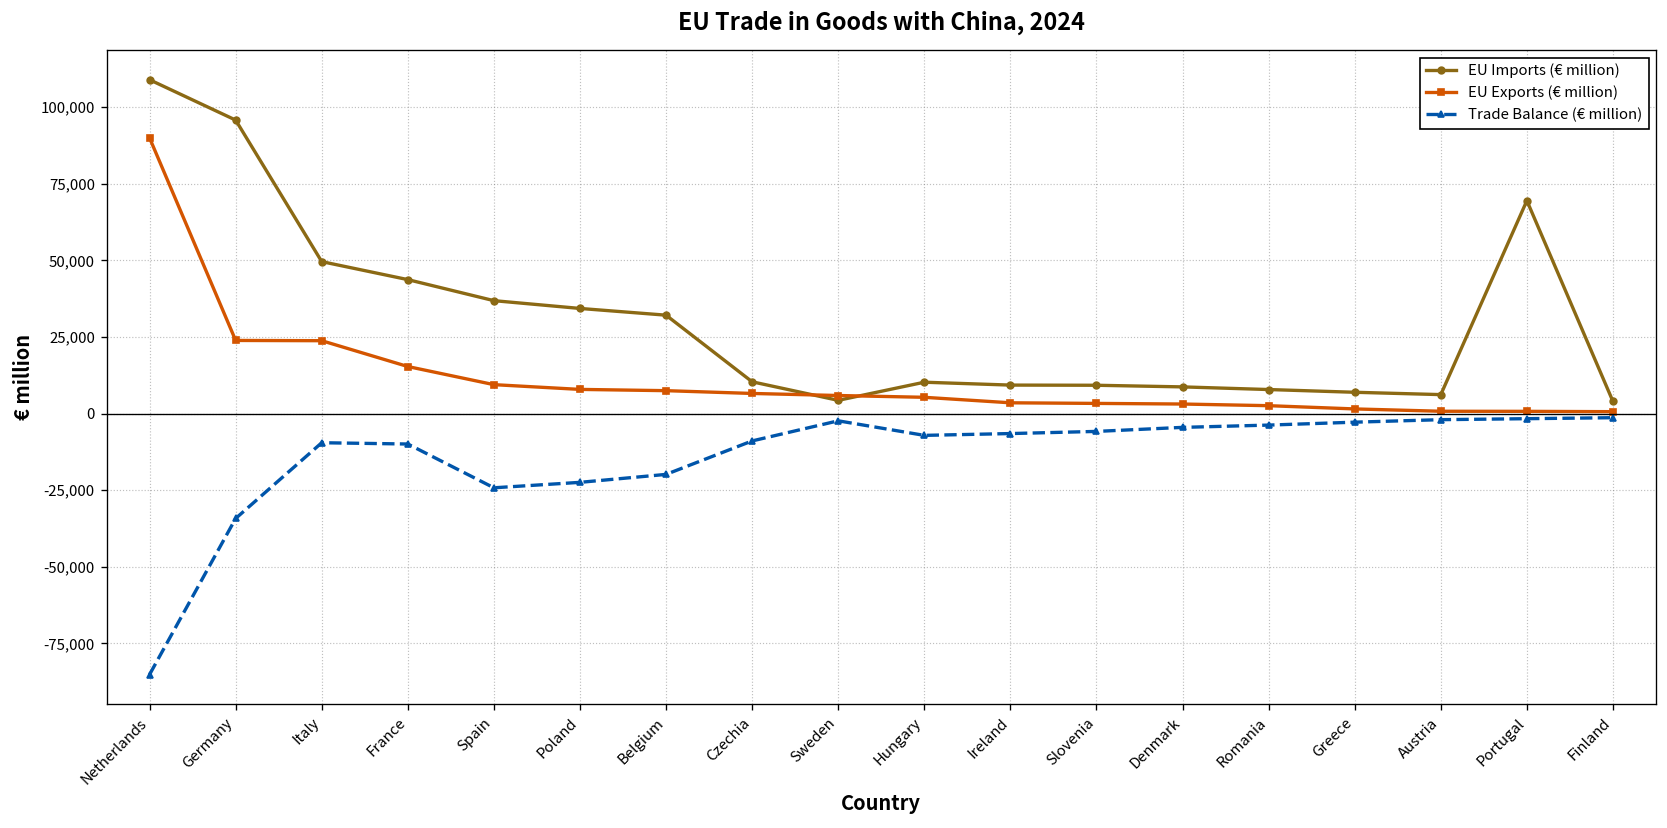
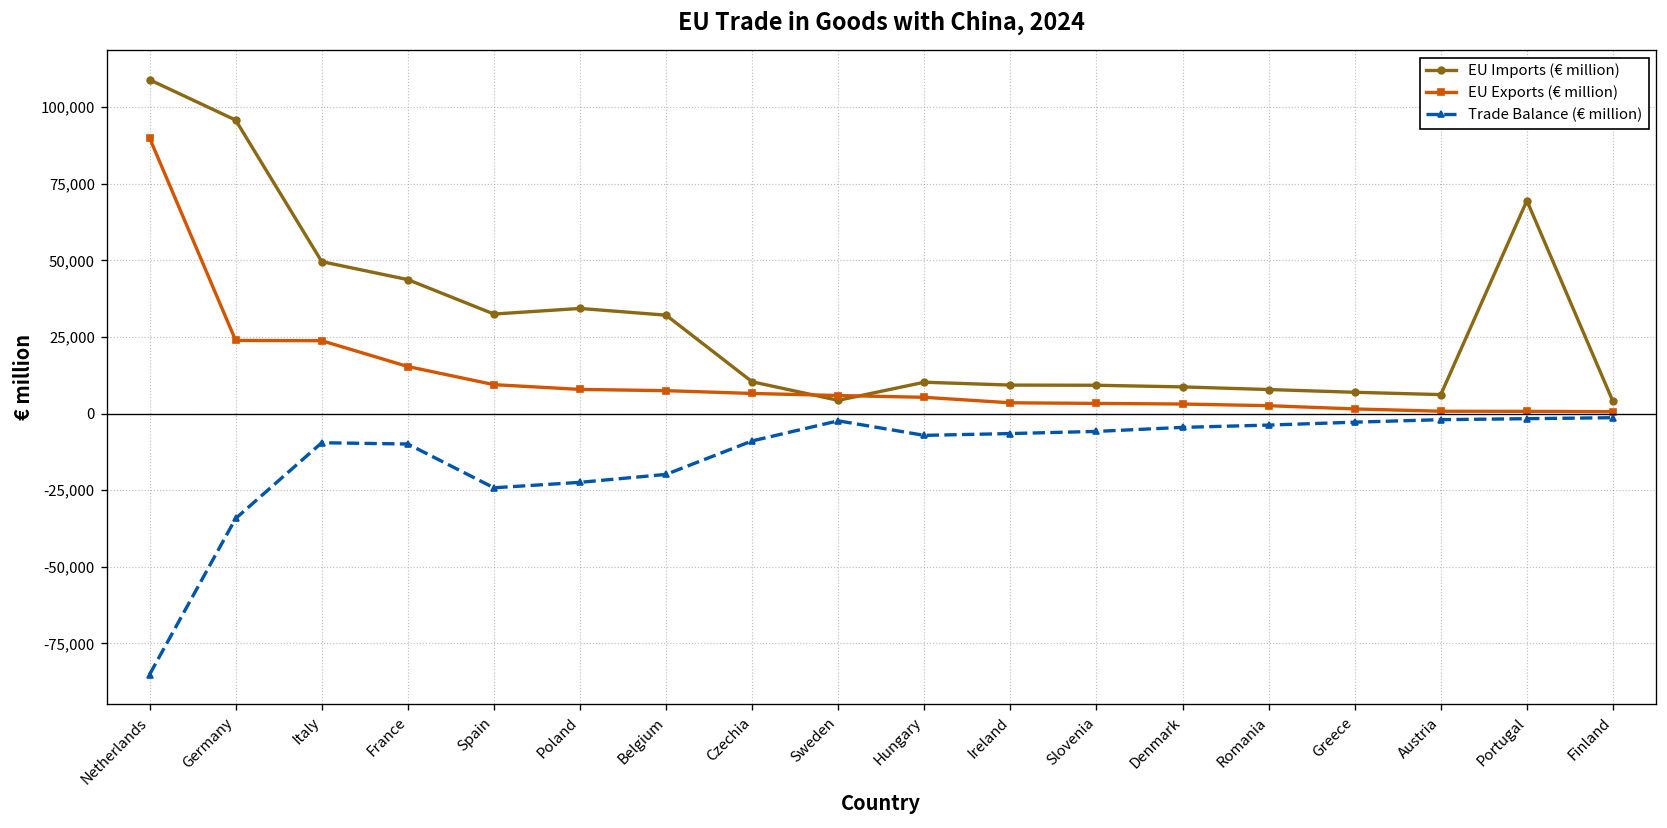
  {
    "EU Imports (€ million)": {
      "Netherlands": "109,000",
      "Germany": "96,000",
      "Italy": "50,000",
      "France": "44,000",
-     "Spain": "37,000",
+     "Spain": "32,000",
      "Poland": "34,000",
      "Belgium": "32,000",
      "Czechia": "10,000",
      "Sweden": "4,000",
      "Hungary": "10,000",
      "Ireland": "9,000",
      "Slovenia": "9,000",
      "Denmark": "9,000",
      "Romania": "8,000",
      "Greece": "7,000",
      "Austria": "6,000",
      "Portugal": "69,000",
      "Finland": "4,000"
    },
    "EU Exports (€ million)": {
      "Netherlands": "90,000",
      "Germany": "24,000",
      "Italy": "24,000",
      "France": "15,000",
      "Spain": "9,000",
      "Poland": "8,000",
      "Belgium": "7,000",
      "Czechia": "7,000",
      "Sweden": "6,000",
      "Hungary": "5,000",
      "Ireland": "4,000",
      "Slovenia": "3,000",
      "Denmark": "3,000",
      "Romania": "3,000",
      "Greece": "2,000",
      "Austria": "1,000",
      "Portugal": "1,000",
      "Finland": "1,000"
    },
    "Trade Balance (€ million)": {
      "Netherlands": "-85,000",
      "Germany": "-34,000",
      "Italy": "-10,000",
      "France": "-10,000",
      "Spain": "-24,000",
      "Poland": "-22,000",
      "Belgium": "-20,000",
      "Czechia": "-9,000",
      "Sweden": "-2,000",
      "Hungary": "-7,000",
      "Ireland": "-7,000",
      "Slovenia": "-6,000",
      "Denmark": "-5,000",
      "Romania": "-4,000",
      "Greece": "-3,000",
      "Austria": "-2,000",
      "Portugal": "-2,000",
      "Finland": "-1,000"
    }
  }
